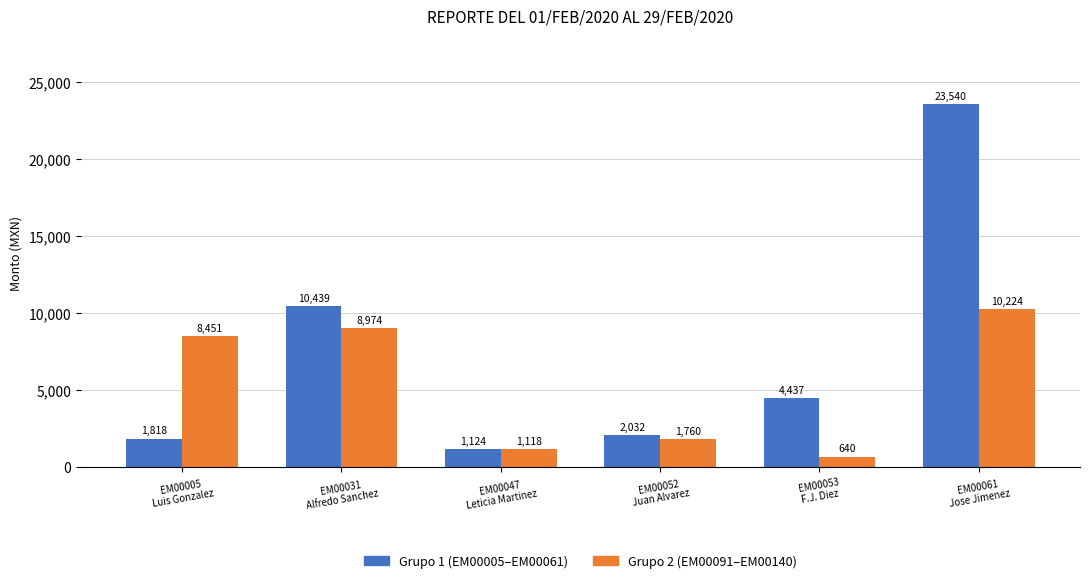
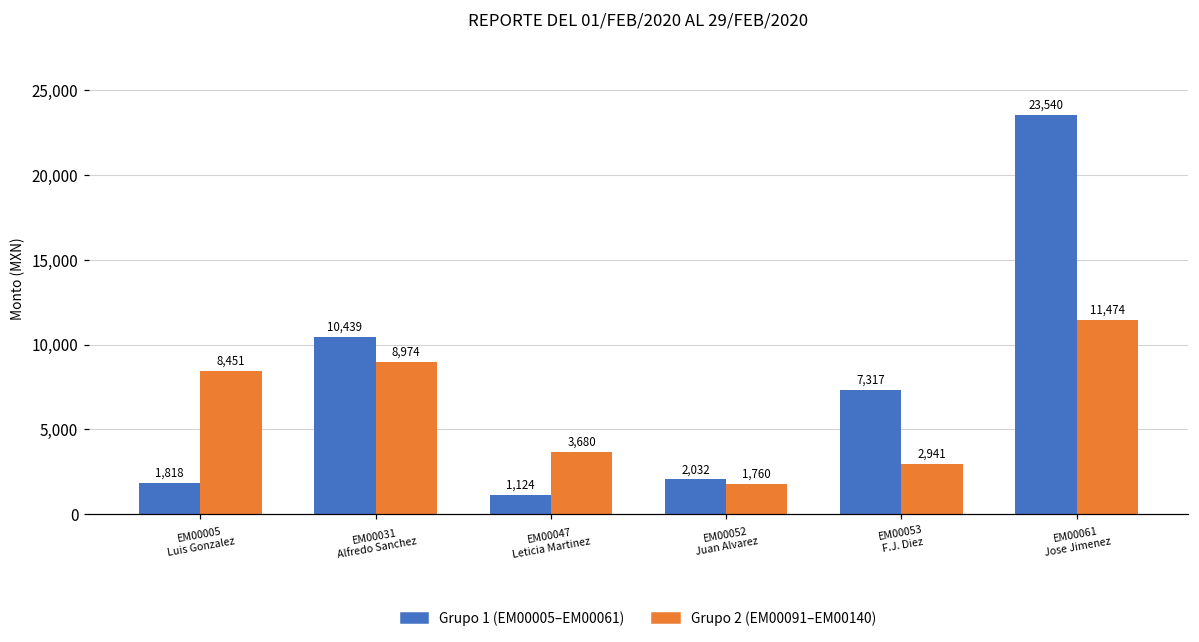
  {
    "Grupo 1 (EM00005–EM00061)": {
      "EM00005 Luis Gonzalez": "1,818",
      "EM00031 Alfredo Sanchez": "10,439",
      "EM00047 Leticia Martinez": "1,124",
      "EM00052 Juan Alvarez": "2,032",
-     "EM00053 F.J. Diez": "4,437",
+     "EM00053 F.J. Diez": "7,317",
      "EM00061 Jose Jimenez": "23,540"
    },
    "Grupo 2 (EM00091–EM00140)": {
      "EM00005 Luis Gonzalez": "8,451",
      "EM00031 Alfredo Sanchez": "8,974",
-     "EM00047 Leticia Martinez": "1,118",
+     "EM00047 Leticia Martinez": "3,680",
      "EM00052 Juan Alvarez": "1,760",
-     "EM00053 F.J. Diez": "640",
-     "EM00061 Jose Jimenez": "10,224"
+     "EM00053 F.J. Diez": "2,941",
+     "EM00061 Jose Jimenez": "11,474"
    }
  }
